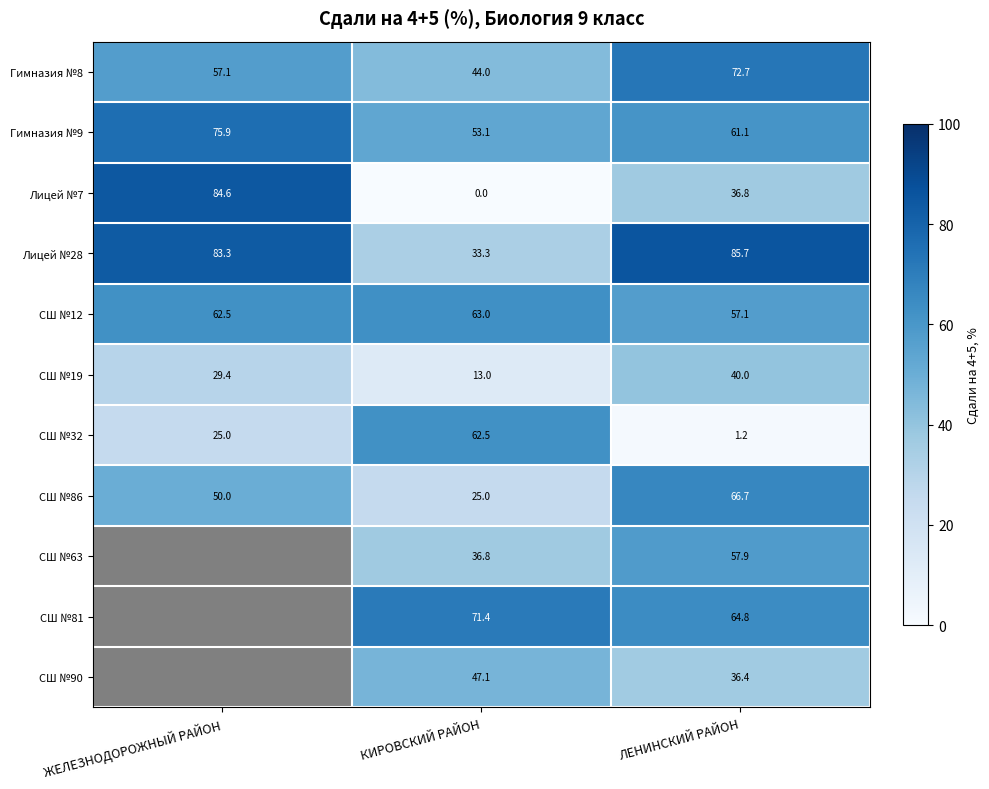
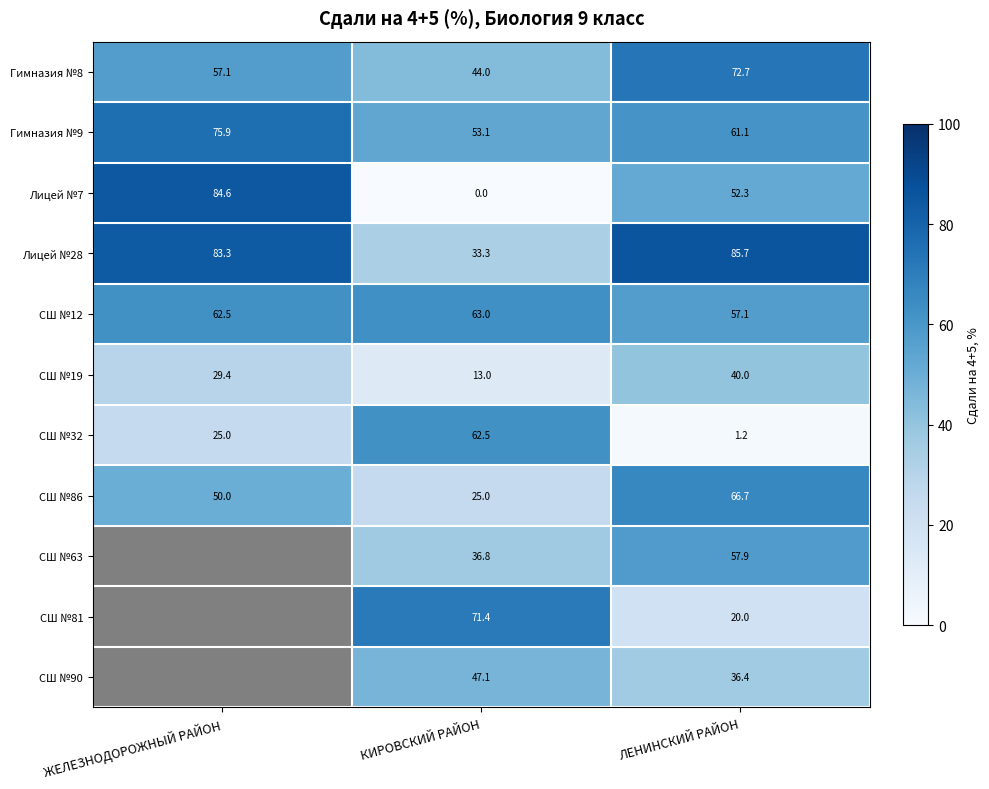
  {
    "Гимназия №8": {
      "ЖЕЛЕЗНОДОРОЖНЫЙ РАЙОН": 57.1,
      "КИРОВСКИЙ РАЙОН": 44.0,
      "ЛЕНИНСКИЙ РАЙОН": 72.7
    },
    "Гимназия №9": {
      "ЖЕЛЕЗНОДОРОЖНЫЙ РАЙОН": 75.9,
      "КИРОВСКИЙ РАЙОН": 53.1,
      "ЛЕНИНСКИЙ РАЙОН": 61.1
    },
    "Лицей №7": {
      "ЖЕЛЕЗНОДОРОЖНЫЙ РАЙОН": 84.6,
      "КИРОВСКИЙ РАЙОН": 0.0,
-     "ЛЕНИНСКИЙ РАЙОН": 36.8
+     "ЛЕНИНСКИЙ РАЙОН": 52.3
    },
    "Лицей №28": {
      "ЖЕЛЕЗНОДОРОЖНЫЙ РАЙОН": 83.3,
      "КИРОВСКИЙ РАЙОН": 33.3,
      "ЛЕНИНСКИЙ РАЙОН": 85.7
    },
    "СШ №12": {
      "ЖЕЛЕЗНОДОРОЖНЫЙ РАЙОН": 62.5,
      "КИРОВСКИЙ РАЙОН": 63.0,
      "ЛЕНИНСКИЙ РАЙОН": 57.1
    },
    "СШ №19": {
      "ЖЕЛЕЗНОДОРОЖНЫЙ РАЙОН": 29.4,
      "КИРОВСКИЙ РАЙОН": 13.0,
      "ЛЕНИНСКИЙ РАЙОН": 40.0
    },
    "СШ №32": {
      "ЖЕЛЕЗНОДОРОЖНЫЙ РАЙОН": 25.0,
      "КИРОВСКИЙ РАЙОН": 62.5,
      "ЛЕНИНСКИЙ РАЙОН": 1.2
    },
    "СШ №86": {
      "ЖЕЛЕЗНОДОРОЖНЫЙ РАЙОН": 50.0,
      "КИРОВСКИЙ РАЙОН": 25.0,
      "ЛЕНИНСКИЙ РАЙОН": 66.7
    },
    "СШ №63": {
      "КИРОВСКИЙ РАЙОН": 36.8,
      "ЛЕНИНСКИЙ РАЙОН": 57.9
    },
    "СШ №81": {
      "КИРОВСКИЙ РАЙОН": 71.4,
-     "ЛЕНИНСКИЙ РАЙОН": 64.8
+     "ЛЕНИНСКИЙ РАЙОН": 20.0
    },
    "СШ №90": {
      "КИРОВСКИЙ РАЙОН": 47.1,
      "ЛЕНИНСКИЙ РАЙОН": 36.4
    }
  }
